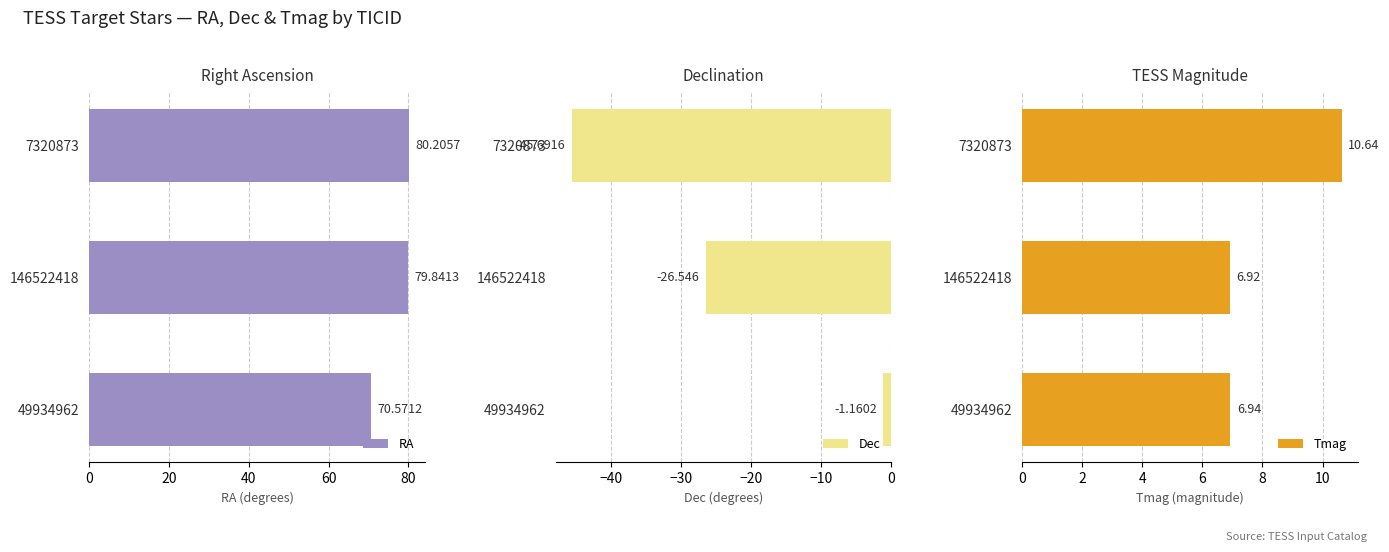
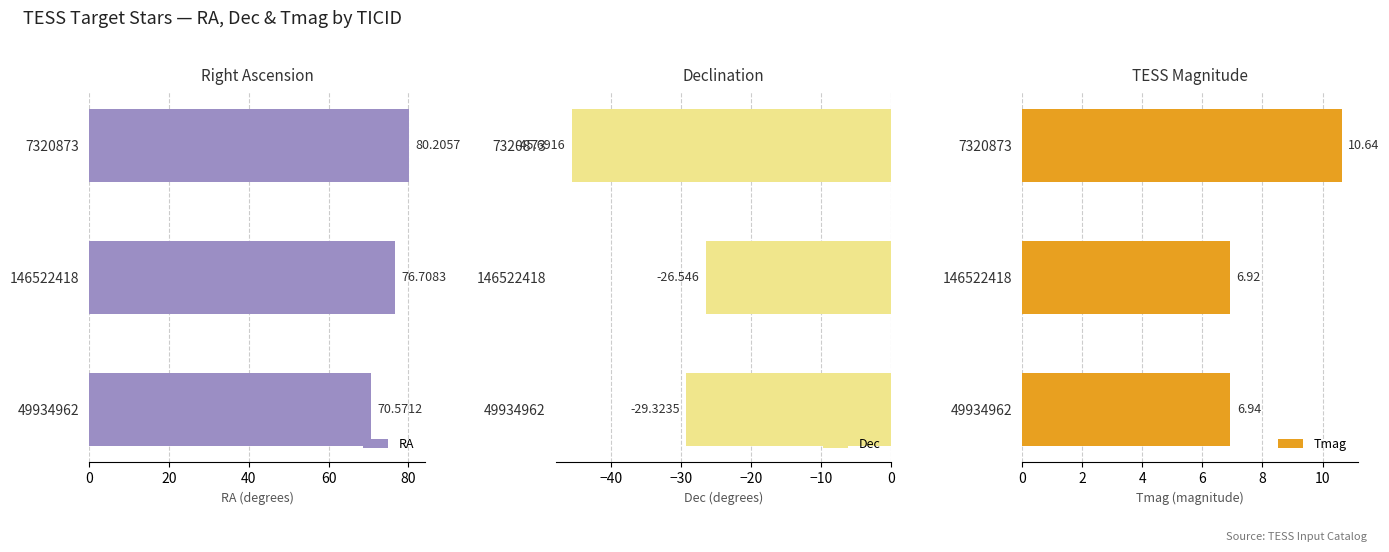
  {
    "Right Ascension": {
      "7320873": 80.2057,
-     "146522418": 79.8413,
+     "146522418": 76.7083,
      "49934962": 70.5712
    },
    "Declination": {
      "7320873": -45.6916,
      "146522418": -26.546,
-     "49934962": -1.1602
+     "49934962": -29.3235
    },
    "TESS Magnitude": {
      "7320873": 10.64,
      "146522418": 6.92,
      "49934962": 6.94
    }
  }
